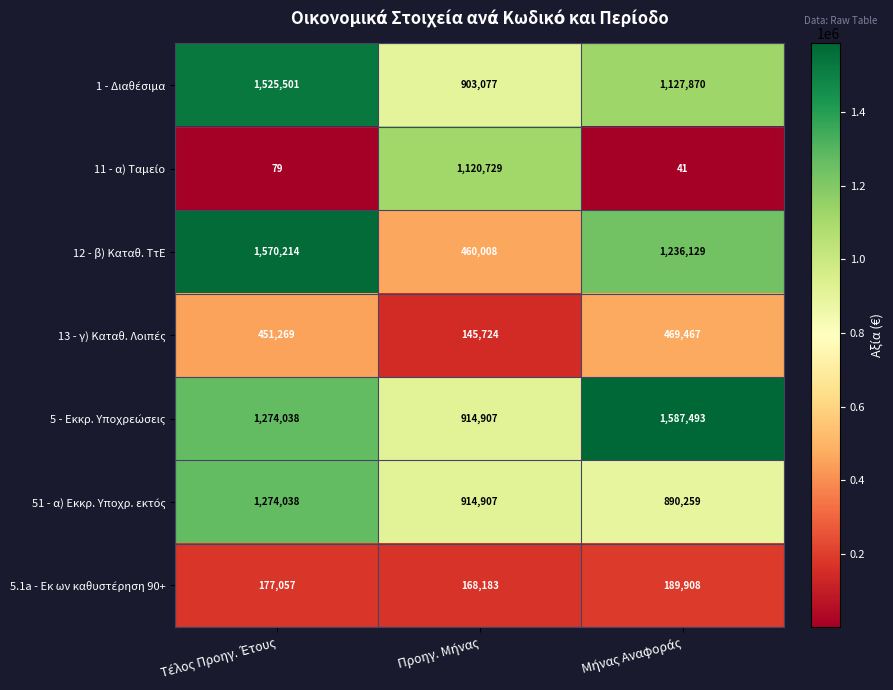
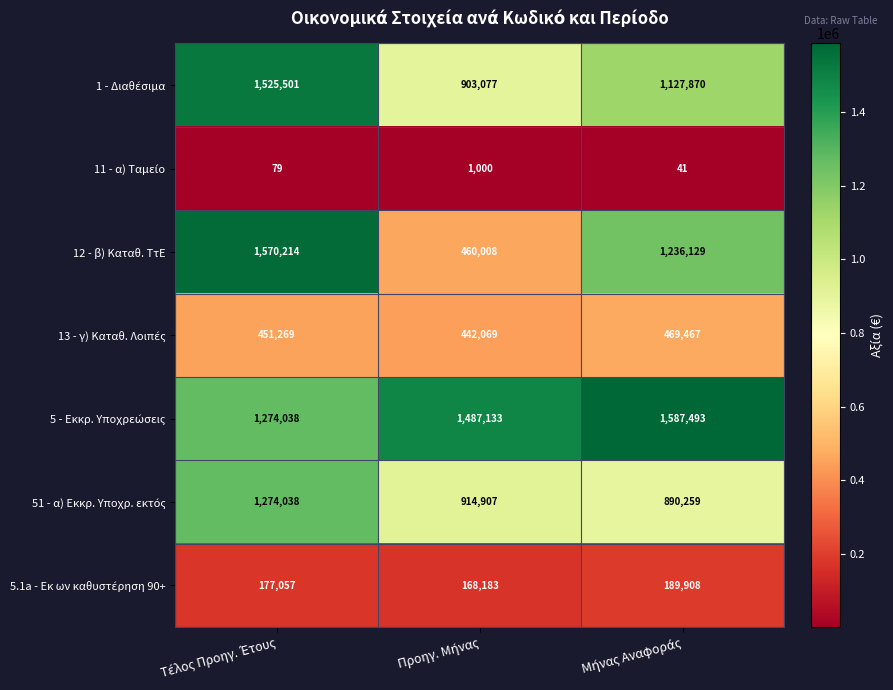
  {
    "1 - Διαθέσιμα": {
      "Τέλος Προηγ. Έτους": "1,525,501",
      "Προηγ. Μήνας": "903,077",
      "Μήνας Αναφοράς": "1,127,870"
    },
    "11 - α) Ταμείο": {
      "Τέλος Προηγ. Έτους": "79",
-     "Προηγ. Μήνας": "1,120,729",
+     "Προηγ. Μήνας": "1,000",
      "Μήνας Αναφοράς": "41"
    },
    "12 - β) Καταθ. ΤτΕ": {
      "Τέλος Προηγ. Έτους": "1,570,214",
      "Προηγ. Μήνας": "460,008",
      "Μήνας Αναφοράς": "1,236,129"
    },
    "13 - γ) Καταθ. Λοιπές": {
      "Τέλος Προηγ. Έτους": "451,269",
-     "Προηγ. Μήνας": "145,724",
+     "Προηγ. Μήνας": "442,069",
      "Μήνας Αναφοράς": "469,467"
    },
    "5 - Εκκρ. Υποχρεώσεις": {
      "Τέλος Προηγ. Έτους": "1,274,038",
-     "Προηγ. Μήνας": "914,907",
+     "Προηγ. Μήνας": "1,487,133",
      "Μήνας Αναφοράς": "1,587,493"
    },
    "51 - α) Εκκρ. Υποχρ. εκτός": {
      "Τέλος Προηγ. Έτους": "1,274,038",
      "Προηγ. Μήνας": "914,907",
      "Μήνας Αναφοράς": "890,259"
    },
    "5.1a - Εκ ων καθυστέρηση 90+": {
      "Τέλος Προηγ. Έτους": "177,057",
      "Προηγ. Μήνας": "168,183",
      "Μήνας Αναφοράς": "189,908"
    }
  }
